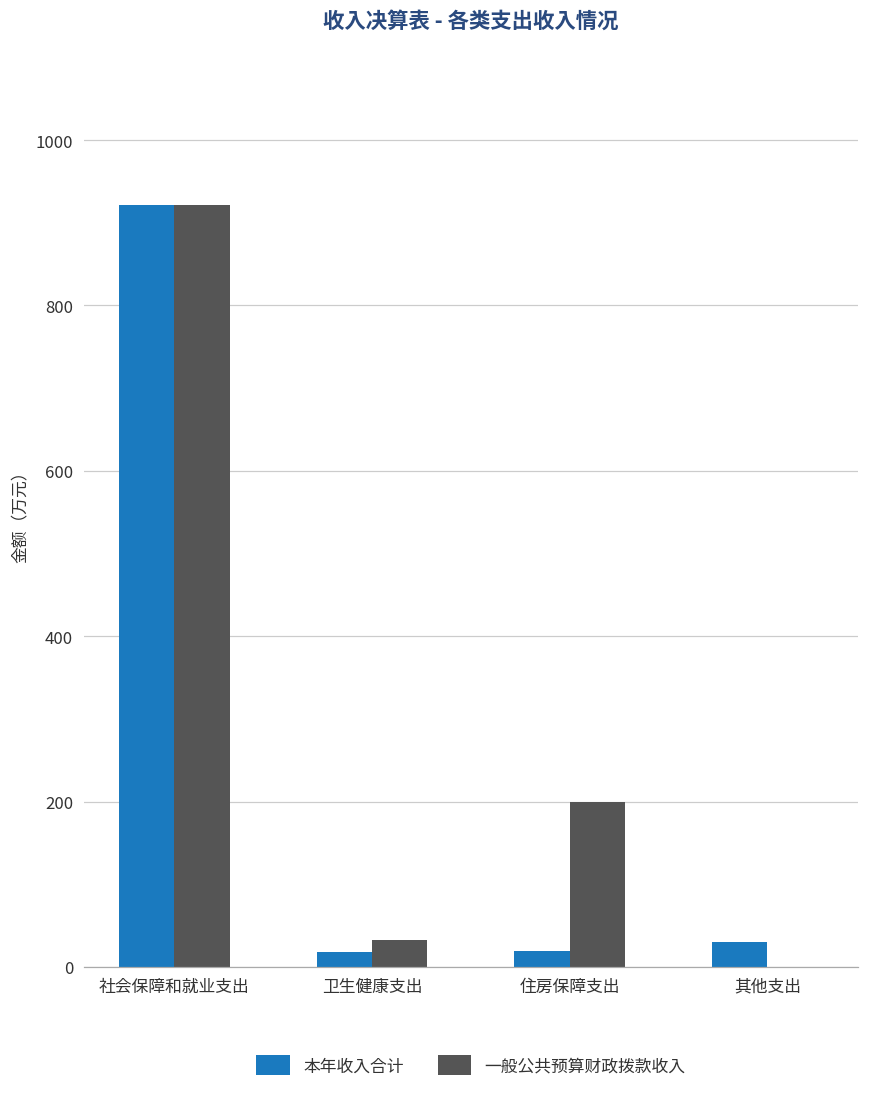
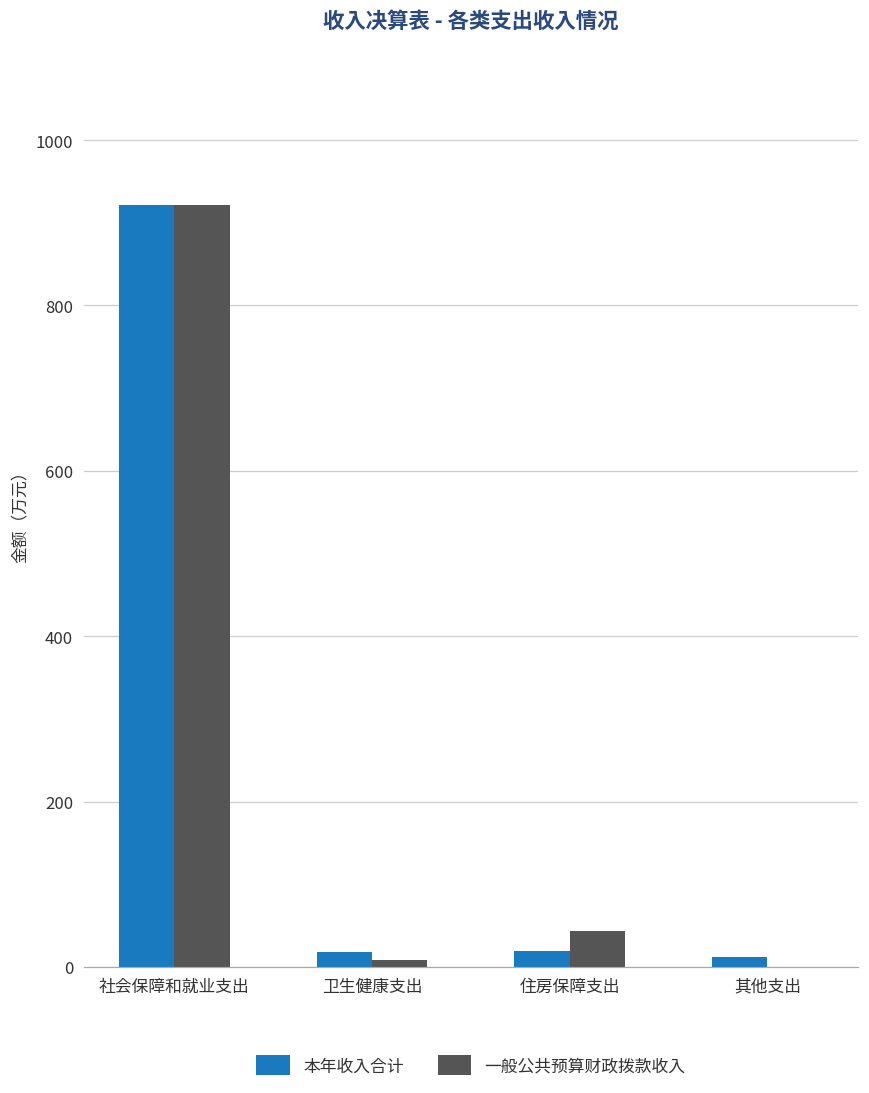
  {
    "本年收入合计": {
      "社会保障和就业支出": 920,
      "卫生健康支出": 20,
      "住房保障支出": 20,
-     "其他支出": 30
+     "其他支出": 10
    },
    "一般公共预算财政拨款收入": {
      "社会保障和就业支出": 920,
-     "卫生健康支出": 30,
-     "住房保障支出": 200,
+     "卫生健康支出": 10,
+     "住房保障支出": 40,
      "其他支出": 0
    }
  }
